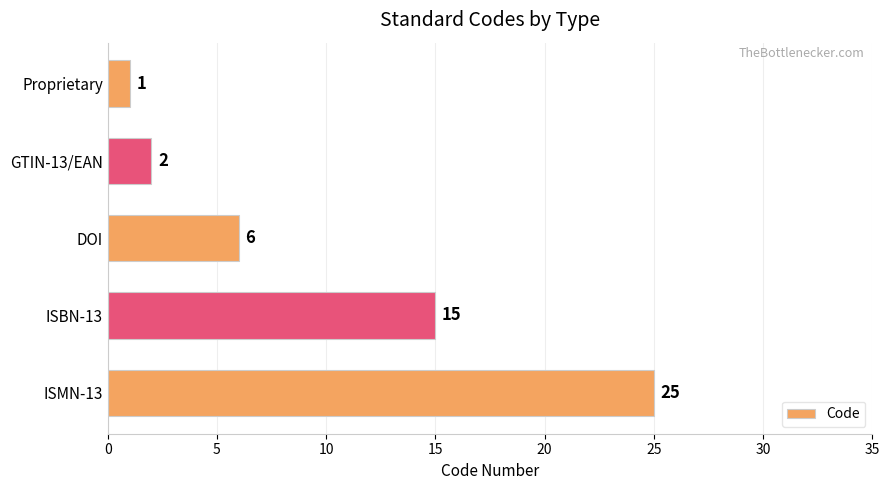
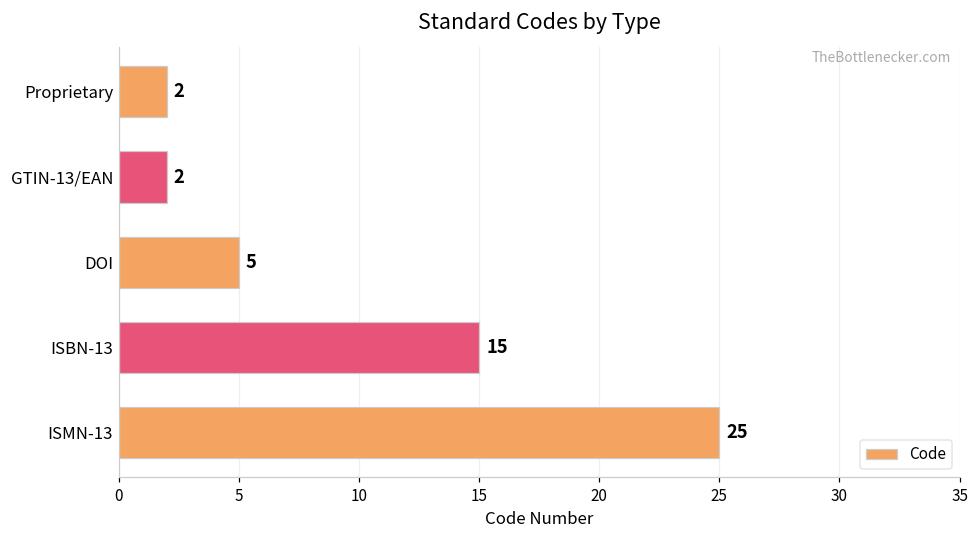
  {
-   "Proprietary": 1,
+   "Proprietary": 2,
    "GTIN-13/EAN": 2,
-   "DOI": 6,
+   "DOI": 5,
    "ISBN-13": 15,
    "ISMN-13": 25
  }
